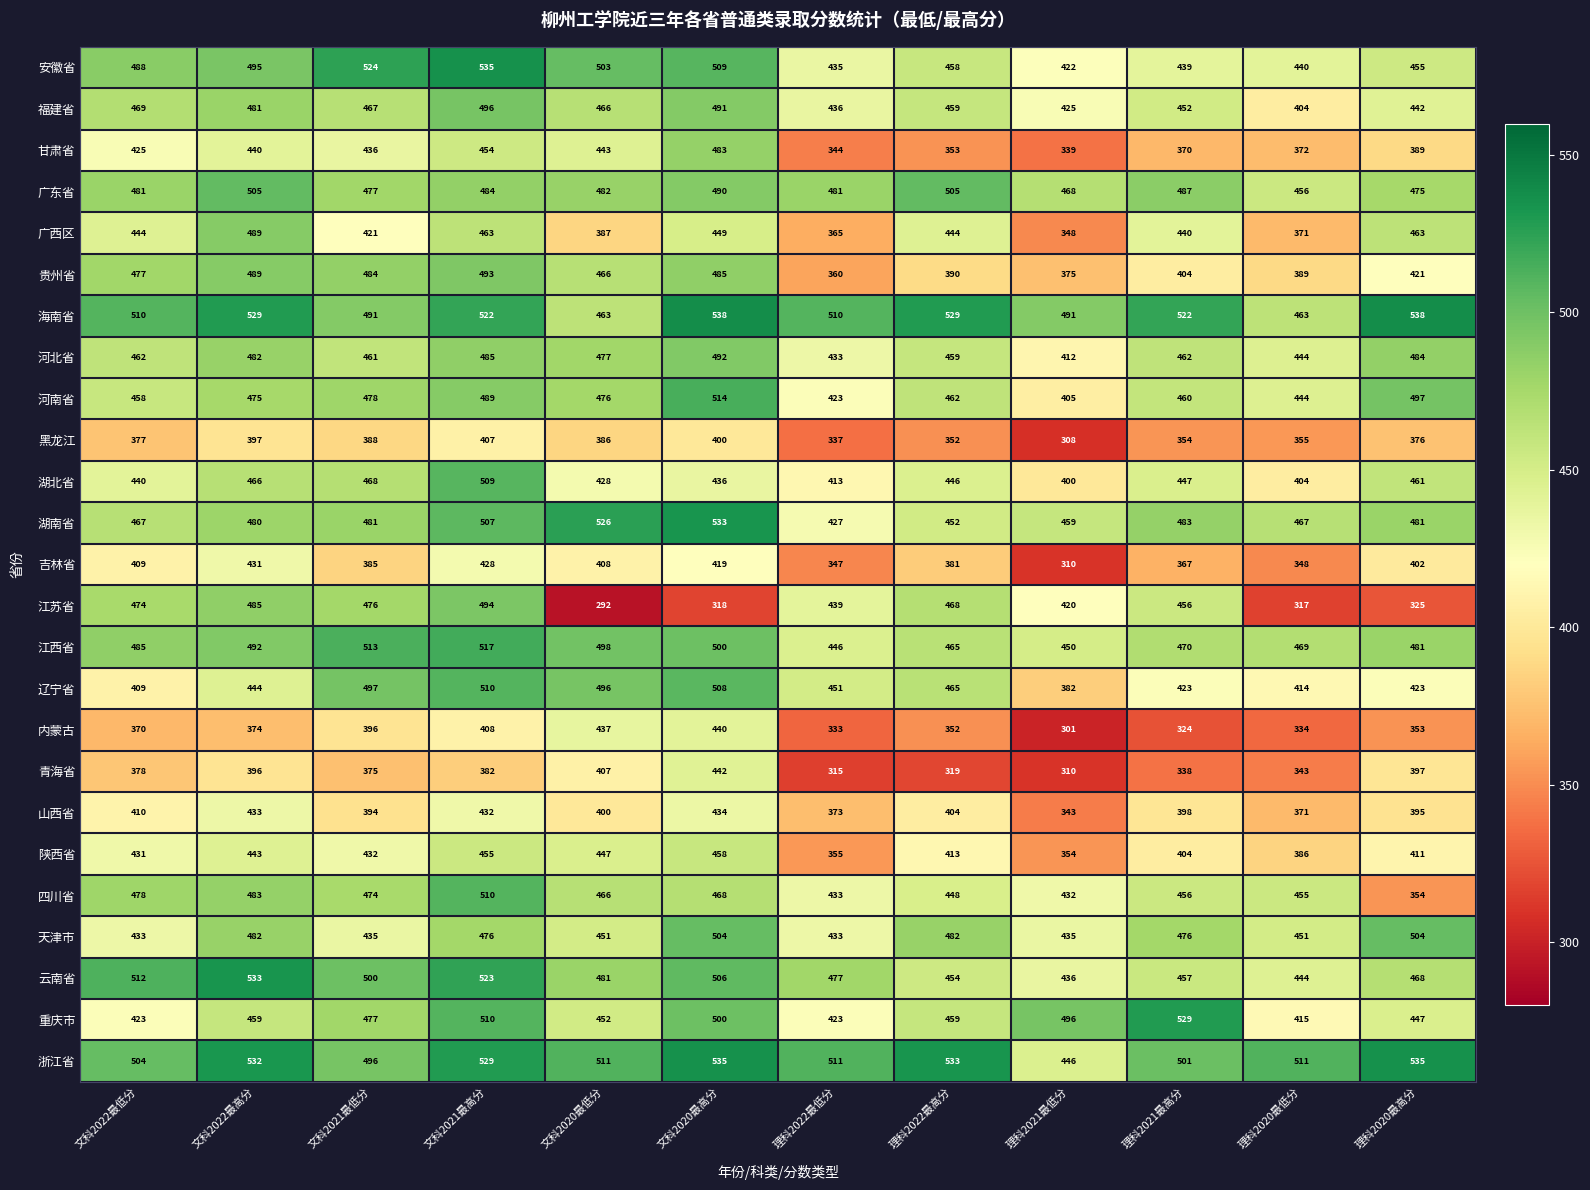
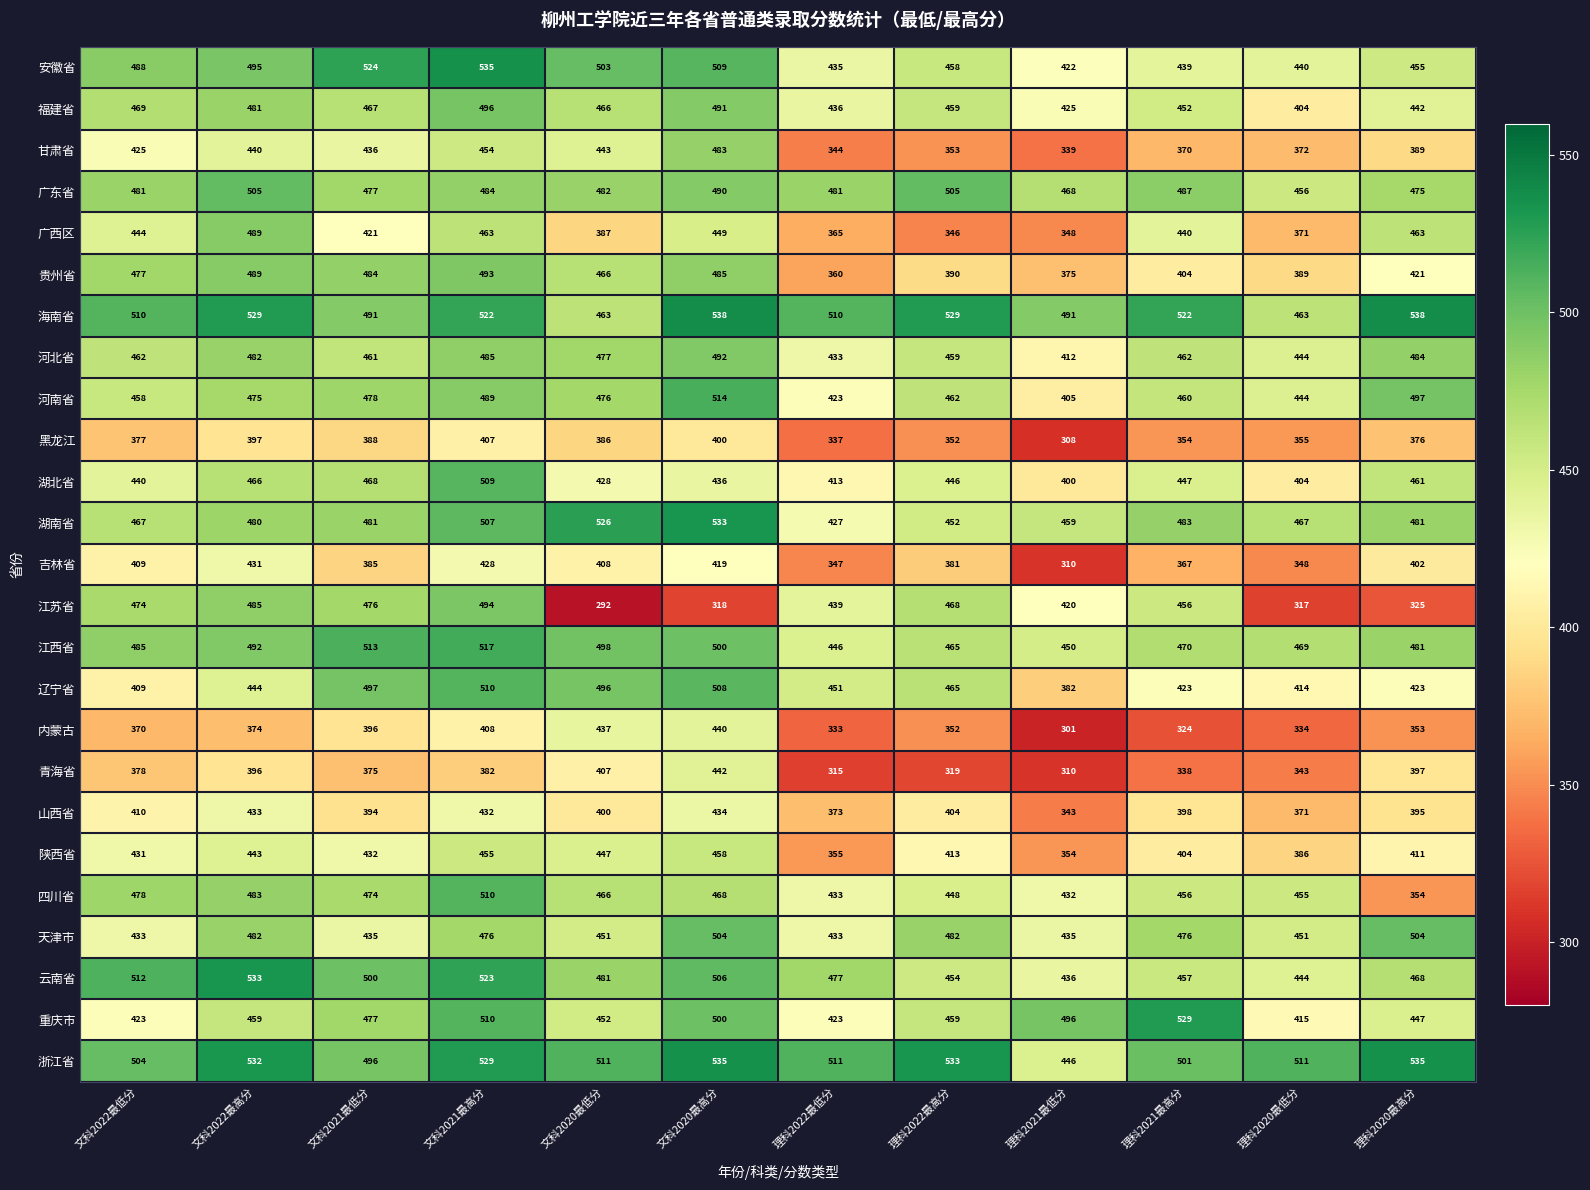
  {
    "广西区": {
      "文科2022最低分": 444,
      "文科2022最高分": 489,
      "文科2021最低分": 421,
      "文科2021最高分": 463,
      "文科2020最低分": 387,
      "文科2020最高分": 449,
      "理科2022最低分": 365,
-     "理科2022最高分": 444,
+     "理科2022最高分": 346,
      "理科2021最低分": 348,
      "理科2021最高分": 440,
      "理科2020最低分": 371,
      "理科2020最高分": 463
    }
  }
